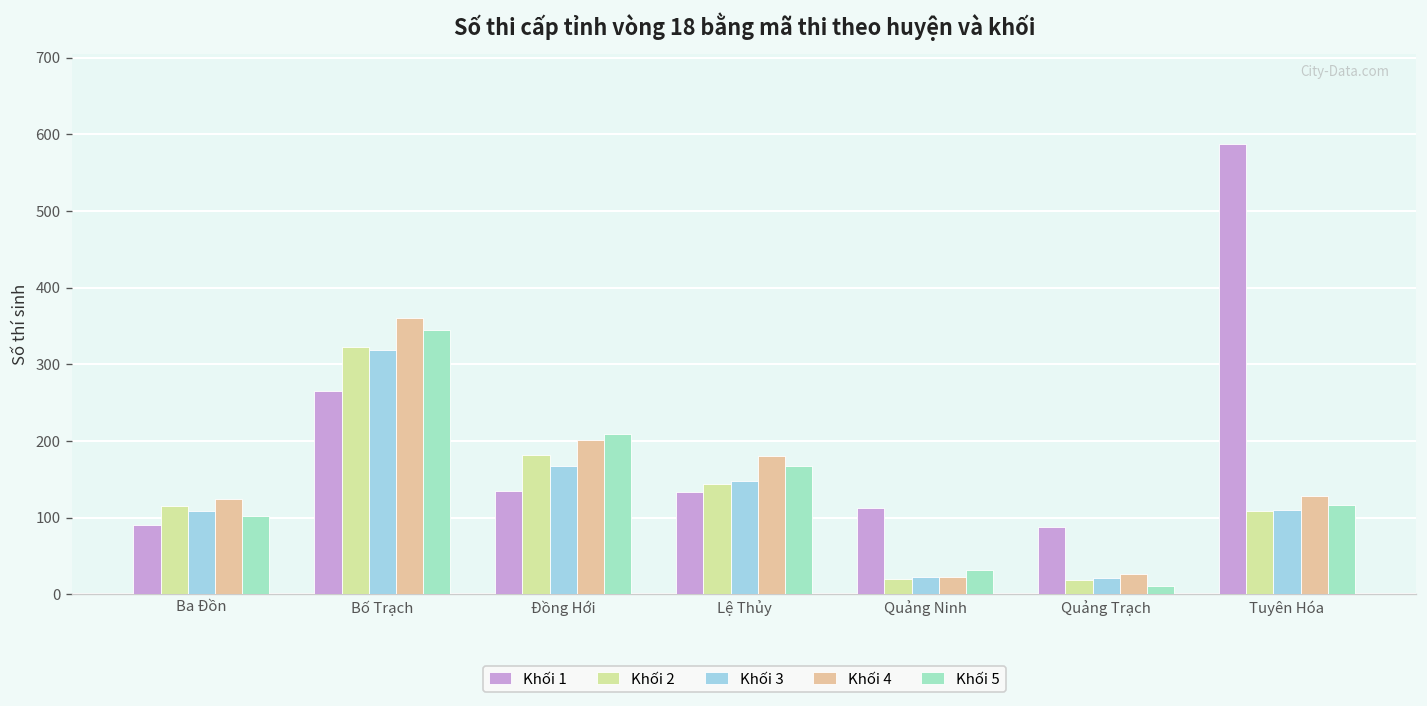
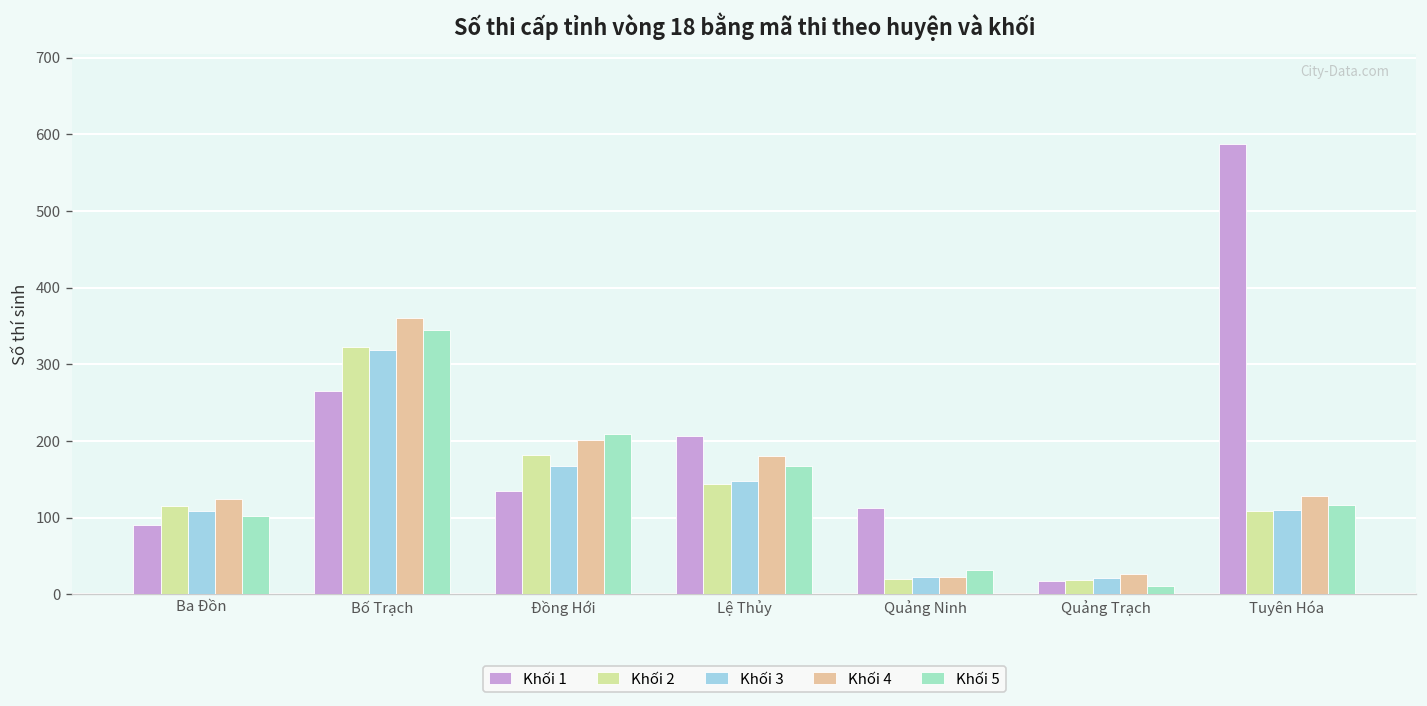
  {
    "Khối 1": {
      "Ba Đồn": 90,
      "Bố Trạch": 270,
      "Đồng Hới": 140,
-     "Lệ Thủy": 130,
+     "Lệ Thủy": 210,
      "Quảng Ninh": 110,
-     "Quảng Trạch": 90,
+     "Quảng Trạch": 20,
      "Tuyên Hóa": 590
    }
  }
